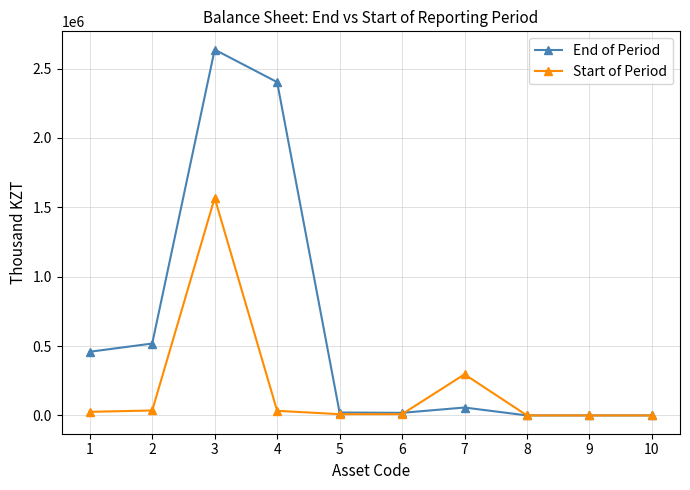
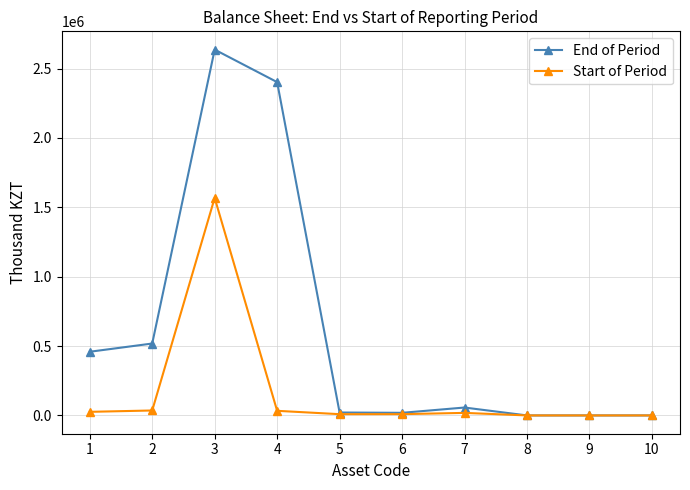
  {
    "End of Period": {
      "1": 460000,
      "2": 520000,
      "3": 2640000,
      "4": 2400000,
      "7": 60000
    },
    "Start of Period": {
      "1": 30000,
      "2": 40000,
      "3": 1570000,
      "4": 30000,
-     "7": 300000
+     "7": 20000
    }
  }
